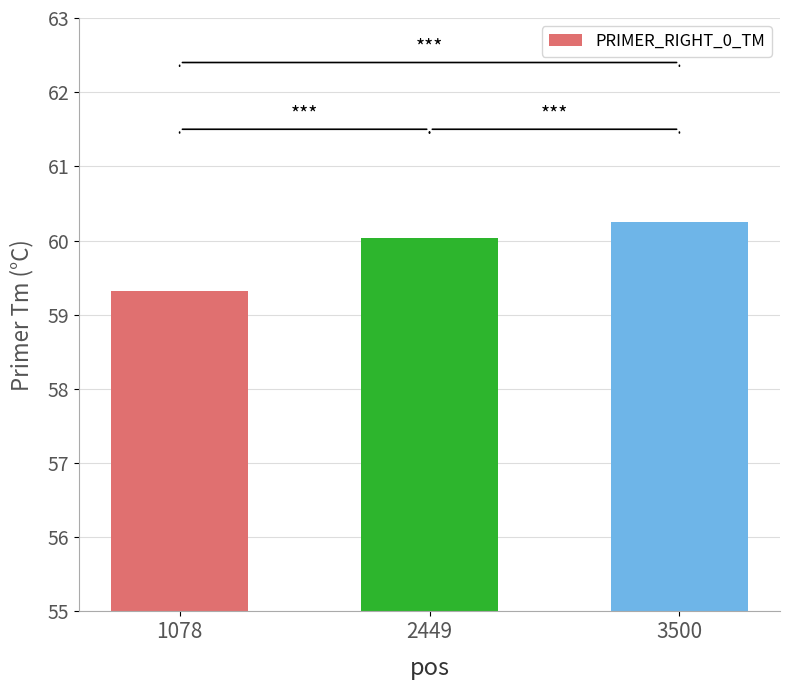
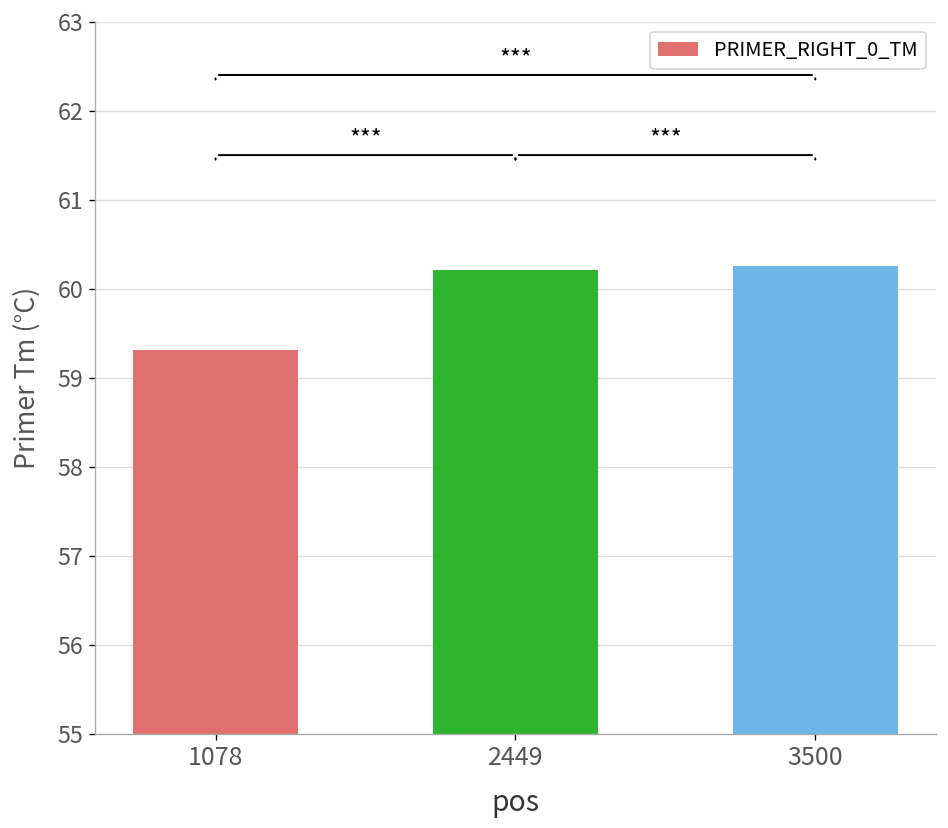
  {
    "1078": 59.3,
-   "2449": 60.0,
+   "2449": 60.2,
    "3500": 60.3
  }
